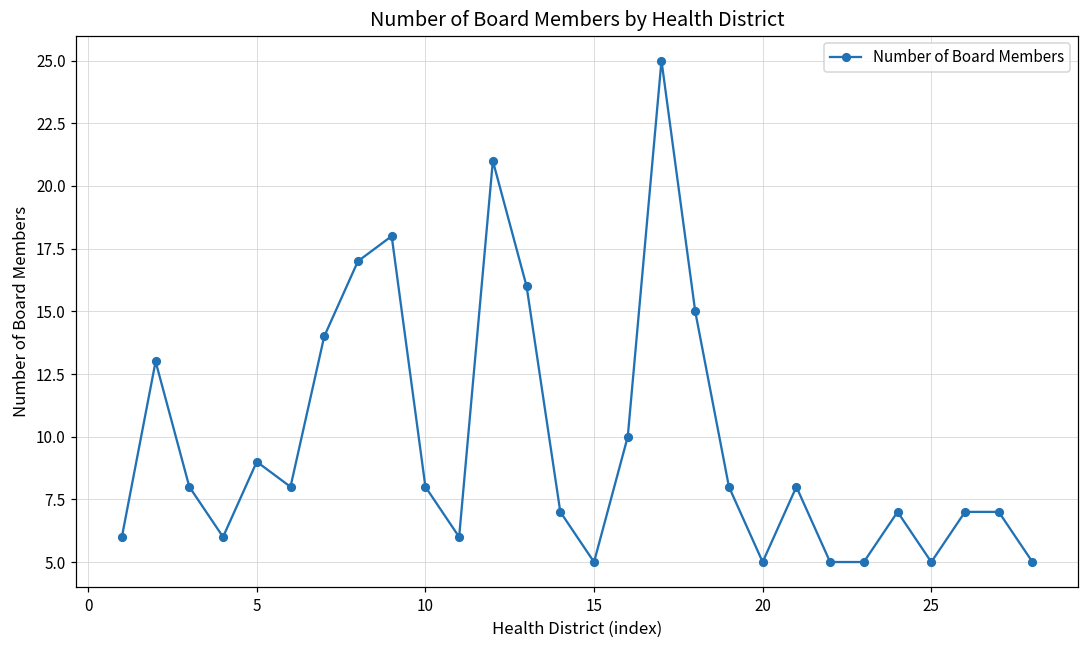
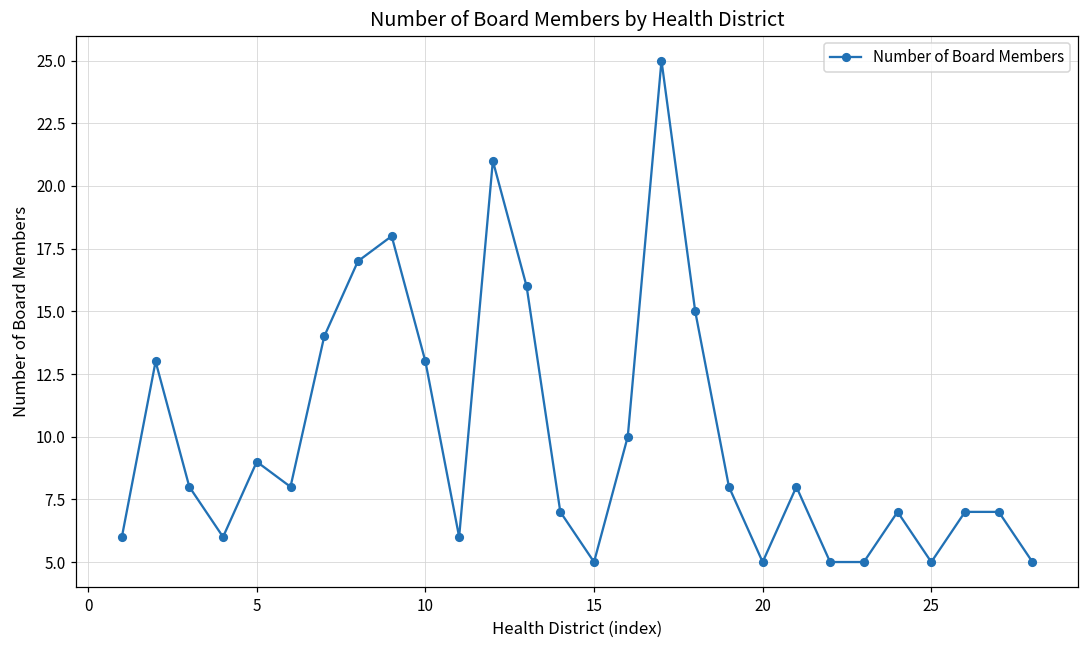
  {
    "5": 9,
-   "10": 8,
+   "10": 13,
    "15": 5,
    "20": 5,
    "25": 5
  }
